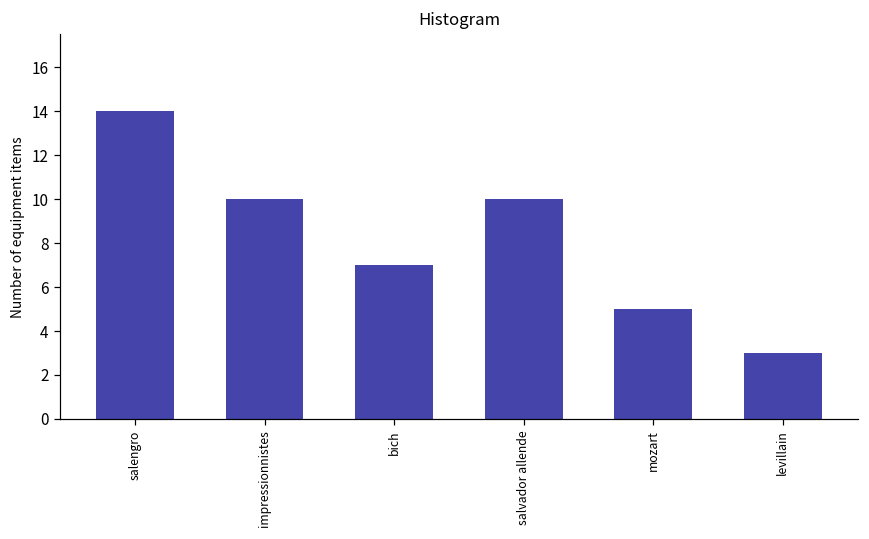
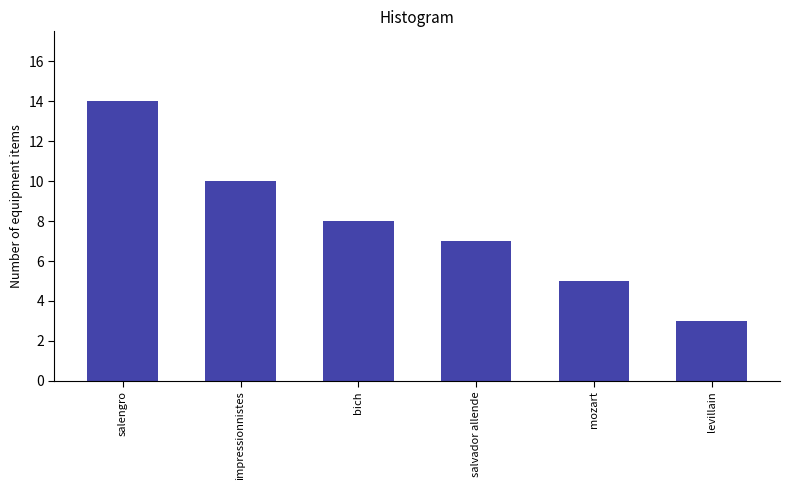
  {
    "salengro": 14,
    "impressionnistes": 10,
-   "bich": 7,
-   "salvador allende": 10,
+   "bich": 8,
+   "salvador allende": 7,
    "mozart": 5,
    "levillain": 3
  }
